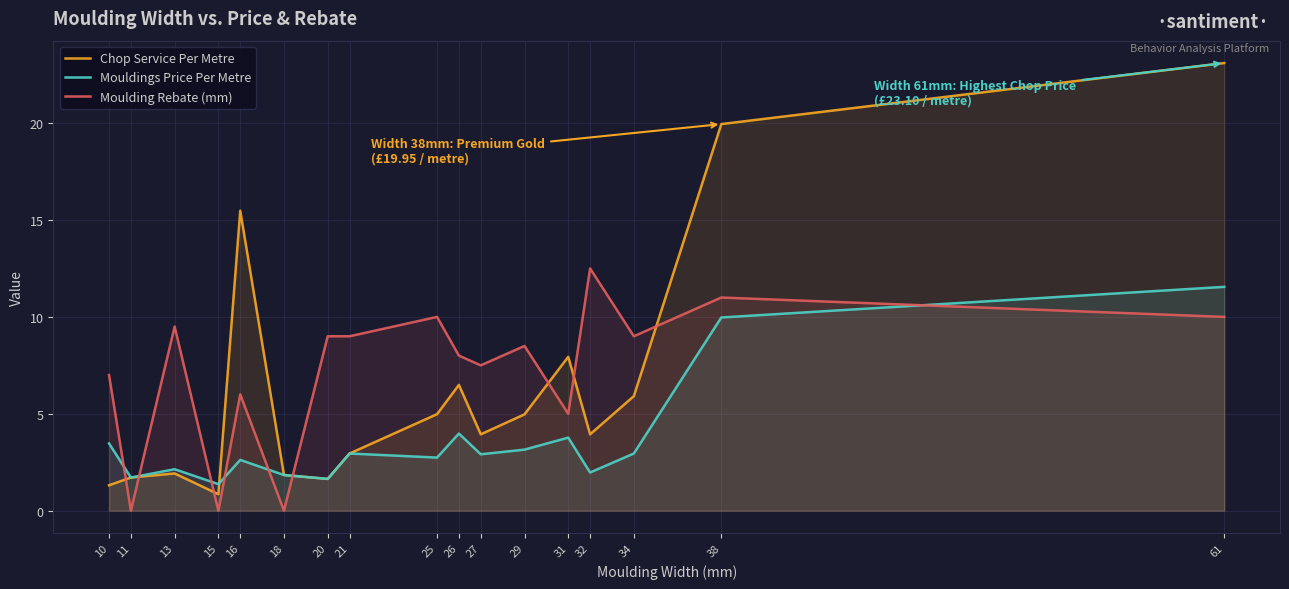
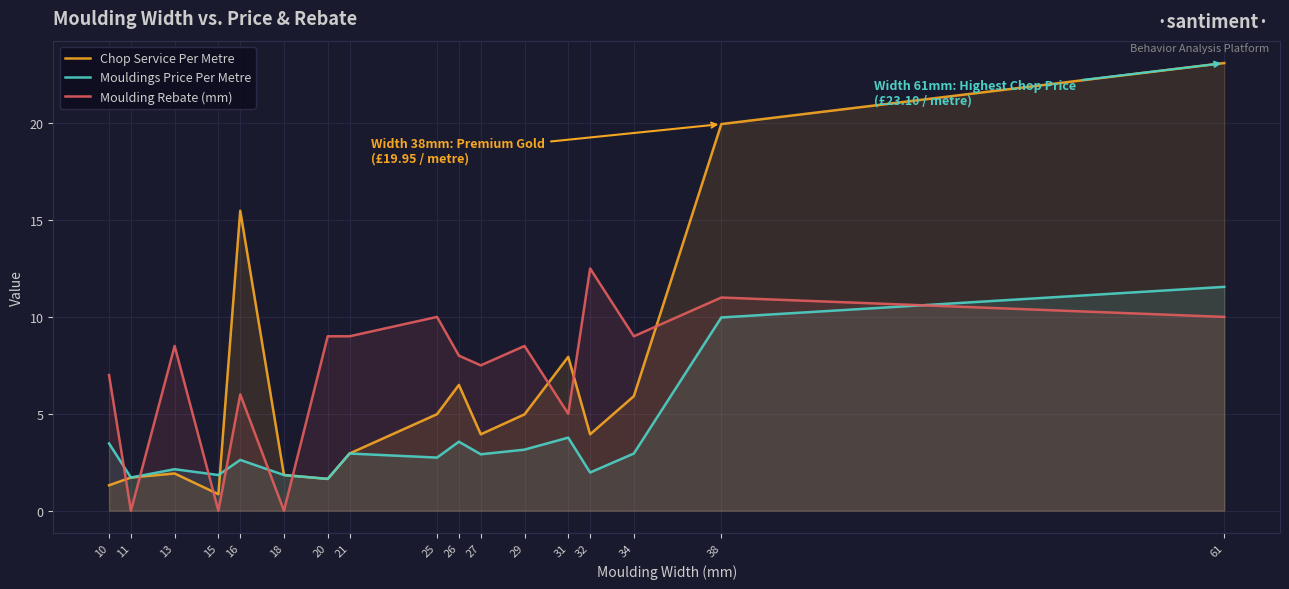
  {
    "Chop Service Per Metre": {
      "38": "(£19.95 / metre)",
      "61": "(£23.10 / metre)"
    },
    "Mouldings Price Per Metre": {
      "10": "3.5",
      "13": "2.1",
-     "15": "1.4",
+     "15": "1.8",
      "16": "2.6",
      "25": "2.7",
-     "26": "4.0",
+     "26": "3.6",
      "27": "2.9",
      "29": "3.2",
      "31": "3.8",
      "32": "2.0",
      "34": "3.0",
      "38": "10.0",
      "61": "11.6"
    },
    "Moulding Rebate (mm)": {
      "10": "7.0",
      "11": "0.0",
-     "13": "9.5",
+     "13": "8.5",
      "15": "0.0",
      "16": "6.0",
      "18": "0.0",
      "20": "9.0",
      "21": "9.0",
      "25": "10.0",
      "26": "8.0",
      "27": "7.5",
      "29": "8.5",
      "31": "5.0",
      "32": "12.5",
      "34": "9.0",
      "38": "11.0",
      "61": "10.0"
    }
  }
